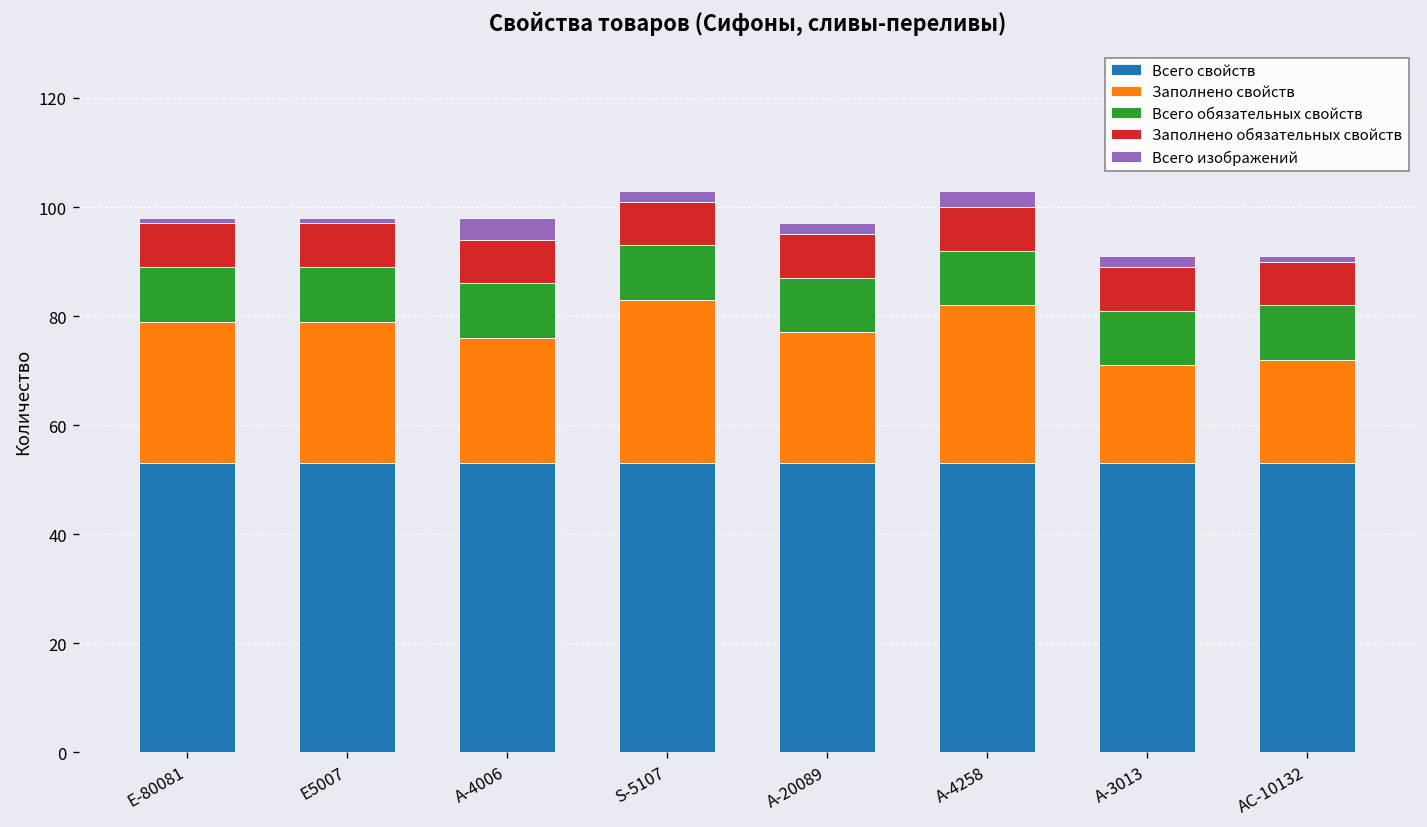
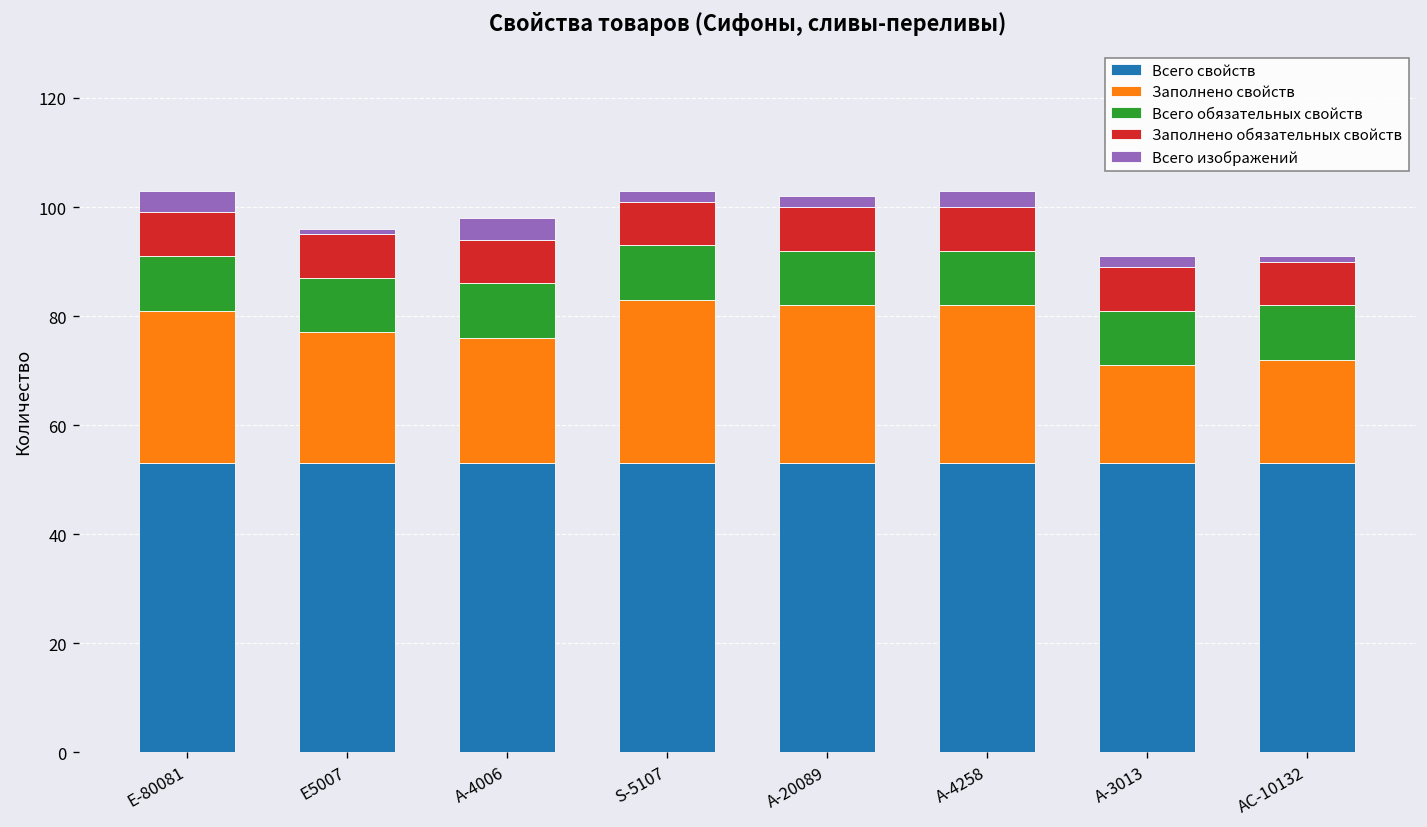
  {
    "Всего свойств": {
      "Е-80081": 53,
      "Е5007": 53,
      "A-4006": 53,
      "S-5107": 53,
      "А-20089": 53,
      "А-4258": 53,
      "А-3013": 53,
      "АС-10132": 53
    },
    "Заполнено свойств": {
-     "Е-80081": 26,
-     "Е5007": 26,
+     "Е-80081": 28,
+     "Е5007": 24,
      "A-4006": 23,
      "S-5107": 30,
-     "А-20089": 24,
+     "А-20089": 29,
      "А-4258": 29,
      "А-3013": 18,
      "АС-10132": 19
    },
    "Всего обязательных свойств": {
      "Е-80081": 10,
      "Е5007": 10,
      "A-4006": 10,
      "S-5107": 10,
      "А-20089": 10,
      "А-4258": 10,
      "А-3013": 10,
      "АС-10132": 10
    },
    "Заполнено обязательных свойств": {
      "Е-80081": 8,
      "Е5007": 8,
      "A-4006": 8,
      "S-5107": 8,
      "А-20089": 8,
      "А-4258": 8,
      "А-3013": 8,
      "АС-10132": 8
    },
    "Всего изображений": {
-     "Е-80081": 1,
+     "Е-80081": 4,
      "Е5007": 1,
      "A-4006": 4,
      "S-5107": 2,
      "А-20089": 2,
      "А-4258": 3,
      "А-3013": 2,
      "АС-10132": 1
    }
  }
